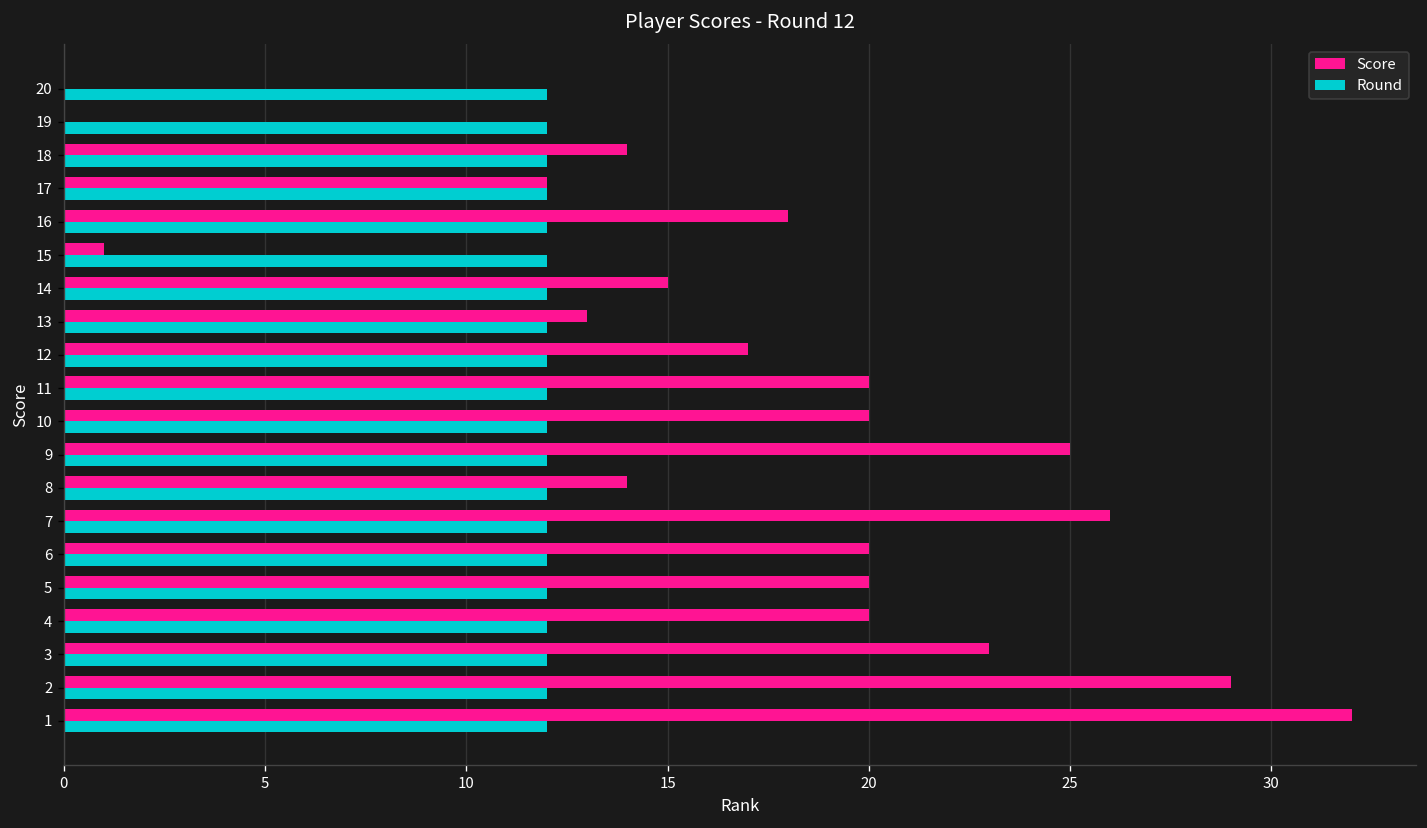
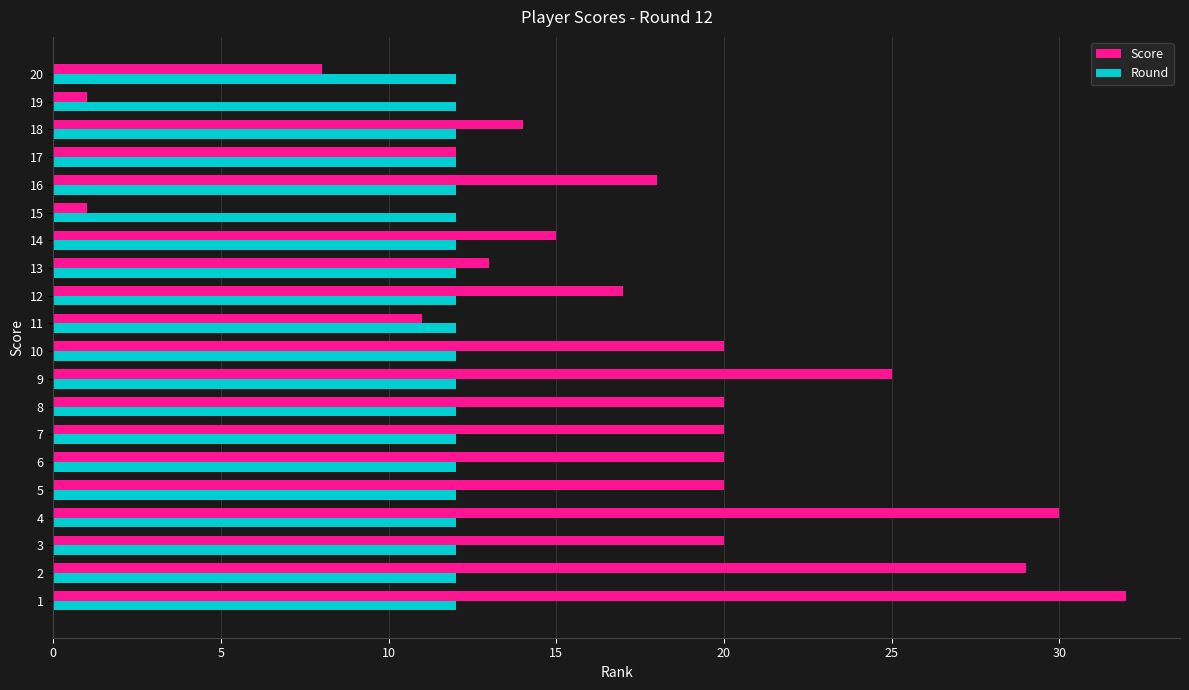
  {
    "Score": {
-     "20": 0,
-     "19": 0,
+     "20": 8,
+     "19": 1,
      "18": 14,
      "17": 12,
      "16": 18,
      "15": 1,
      "14": 15,
      "13": 13,
      "12": 17,
-     "11": 20,
+     "11": 11,
      "10": 20,
      "9": 25,
-     "8": 14,
-     "7": 26,
+     "8": 20,
+     "7": 20,
      "6": 20,
      "5": 20,
-     "4": 20,
-     "3": 23,
+     "4": 30,
+     "3": 20,
      "2": 29,
      "1": 32
    },
    "Round": {
      "20": 12,
      "19": 12,
      "18": 12,
      "17": 12,
      "16": 12,
      "15": 12,
      "14": 12,
      "13": 12,
      "12": 12,
      "11": 12,
      "10": 12,
      "9": 12,
      "8": 12,
      "7": 12,
      "6": 12,
      "5": 12,
      "4": 12,
      "3": 12,
      "2": 12,
      "1": 12
    }
  }
